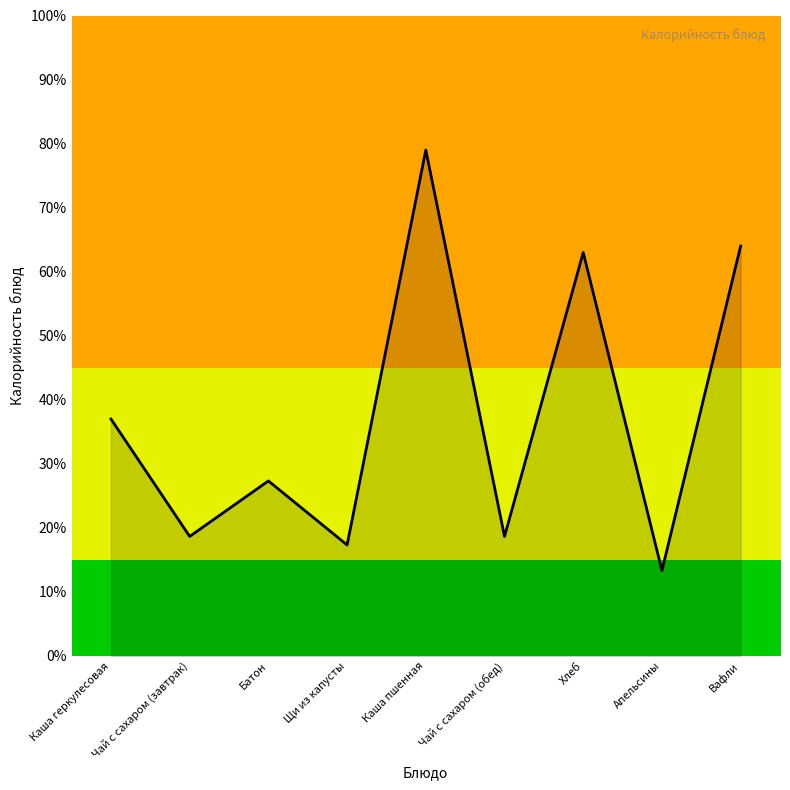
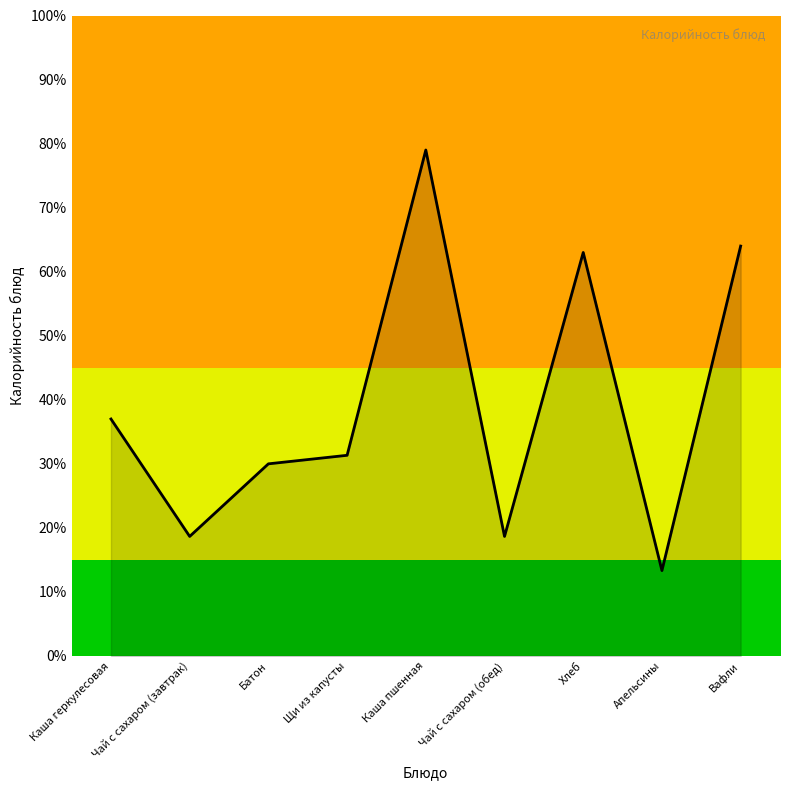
  {
    "Каша геркулесовая": "37%",
    "Чай с сахаром (завтрак)": "19%",
-   "Батон": "27%",
-   "Щи из капусты": "17%",
+   "Батон": "30%",
+   "Щи из капусты": "31%",
    "Каша пшенная": "79%",
    "Чай с сахаром (обед)": "19%",
    "Хлеб": "63%",
    "Апельсины": "13%",
    "Вафли": "64%"
  }
